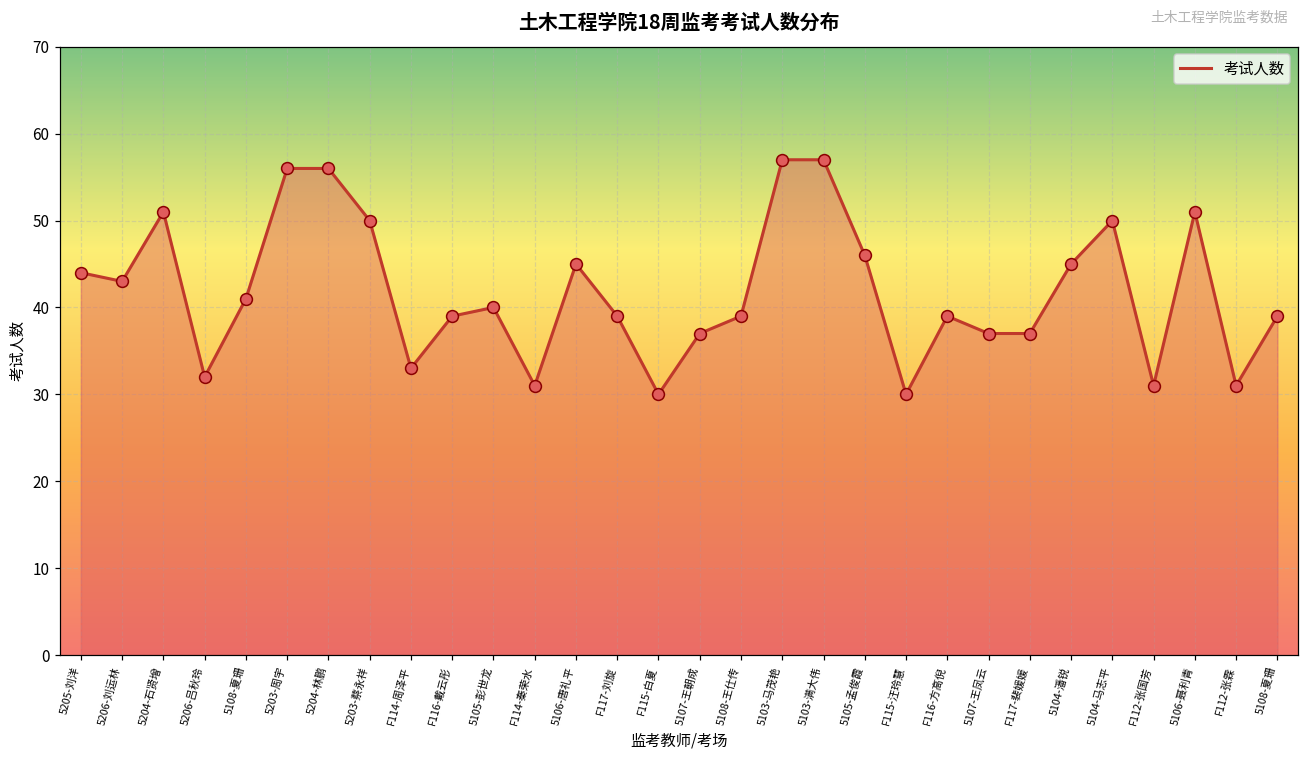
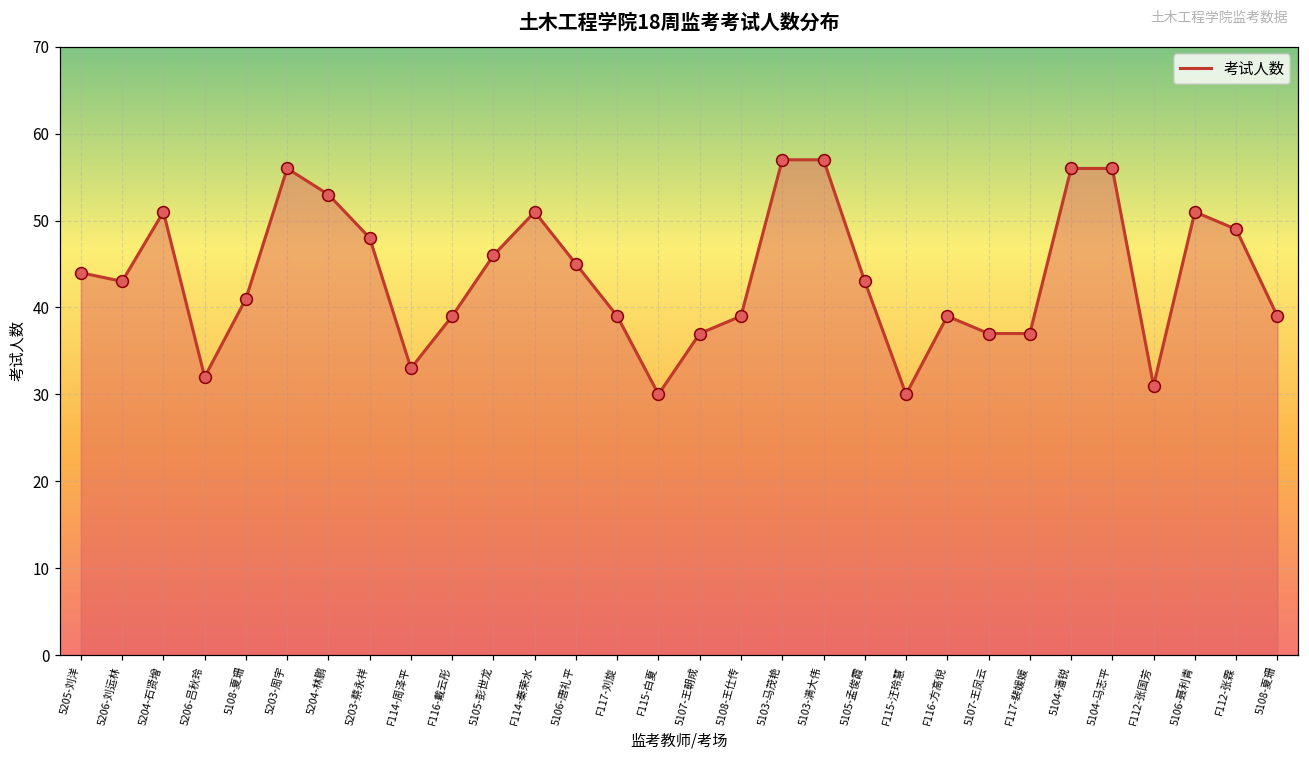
  {
    "5205-刘洋": 44,
    "5206-刘运林": 43,
    "5204-石贤增": 51,
    "5206-吕秋玲": 32,
    "5203-周宇": 56,
-   "5204-林鹏": 56,
-   "5203-蔡永祥": 50,
+   "5204-林鹏": 53,
+   "5203-蔡永祥": 48,
    "F114-周泽平": 33,
    "F116-戴云彤": 39,
-   "5105-彭世龙": 40,
-   "F114-秦荣水": 31,
+   "5105-彭世龙": 46,
+   "F114-秦荣水": 51,
    "5106-唐礼平": 45,
    "F117-刘旋": 39,
    "F115-白夏": 30,
    "5107-王朝成": 37,
    "5108-王仕传": 39,
    "5103-马茂艳": 57,
    "5103-满大伟": 57,
-   "5105-孟俊霞": 46,
+   "5105-孟俊霞": 43,
    "F115-汪玲慧": 30,
    "F116-方高倪": 39,
    "5107-王凤云": 37,
    "F117-裴媛媛": 37,
-   "5104-潘锐": 45,
-   "5104-马志平": 50,
+   "5104-潘锐": 56,
+   "5104-马志平": 56,
    "F112-张国芳": 31,
    "5106-聂利青": 51,
-   "F112-张霖": 31
+   "F112-张霖": 49
  }
